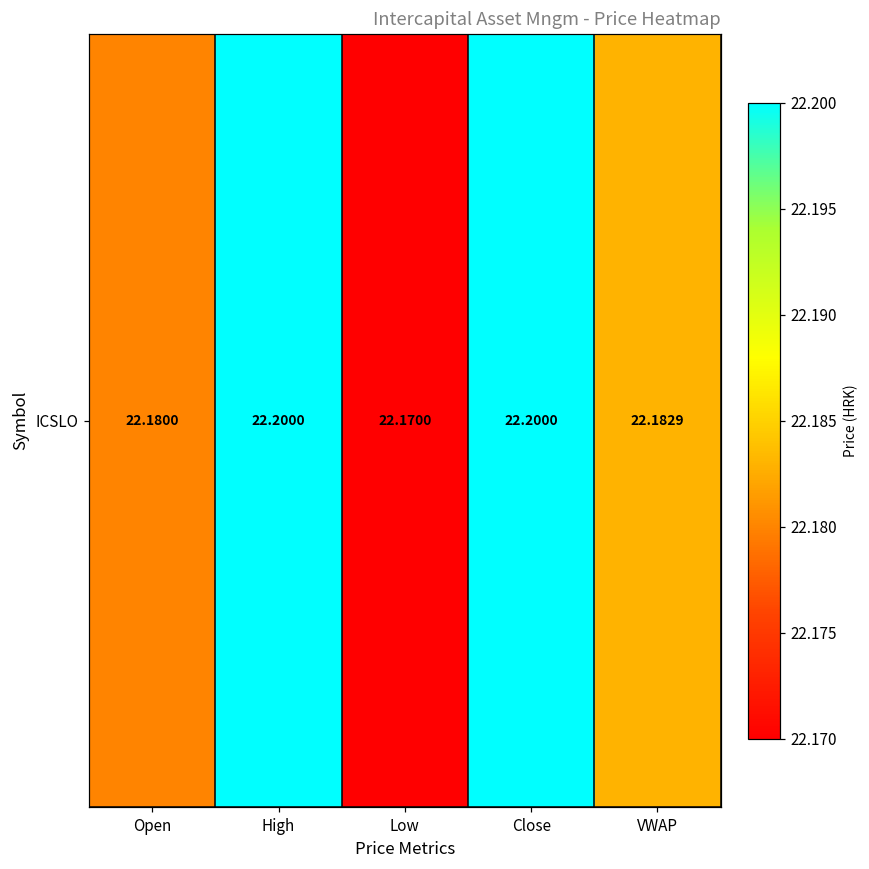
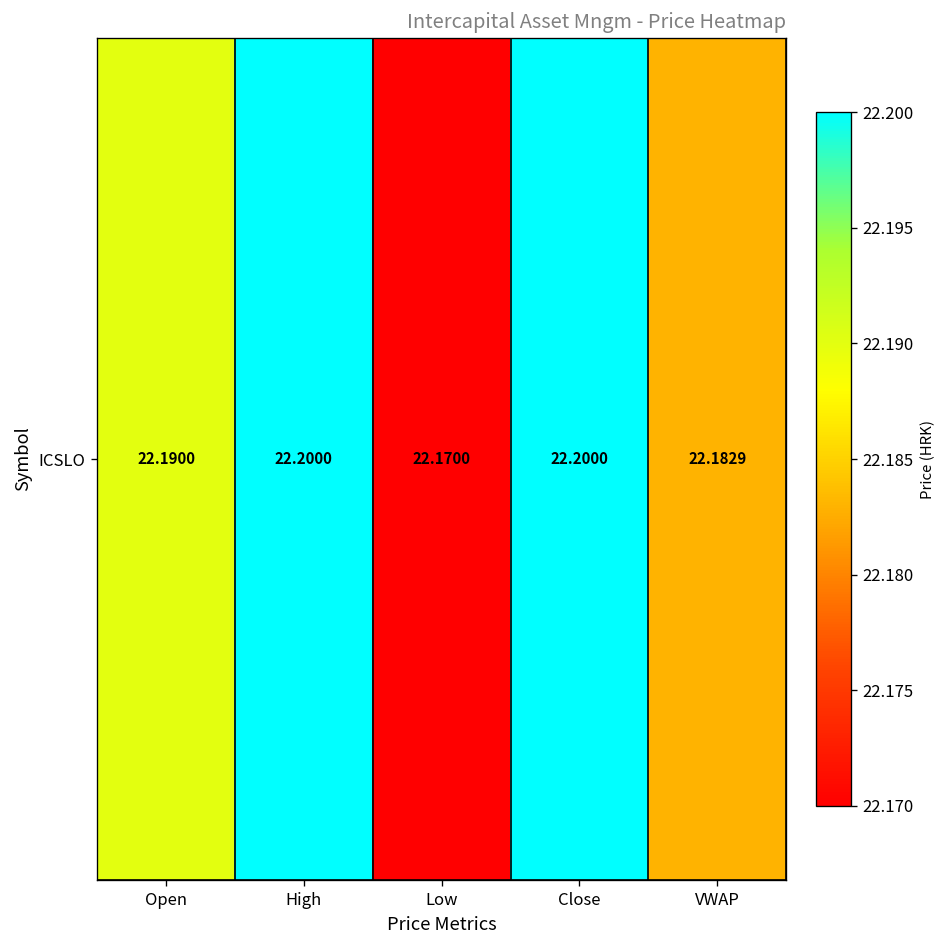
  {
    "ICSLO": {
-     "Open": 22.1800,
+     "Open": 22.1900,
      "High": 22.2000,
      "Low": 22.1700,
      "Close": 22.2000,
      "VWAP": 22.1829
    }
  }
